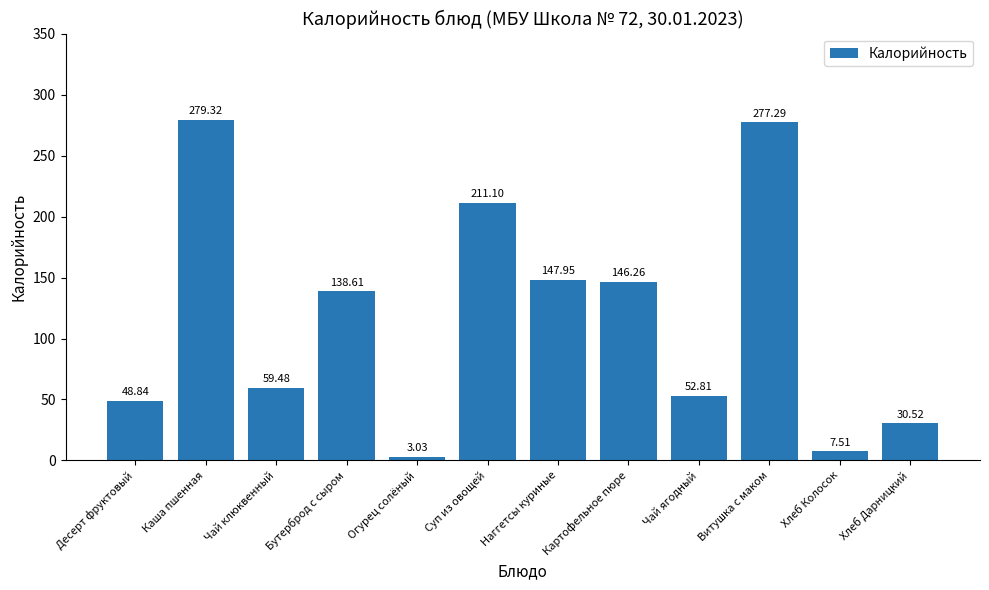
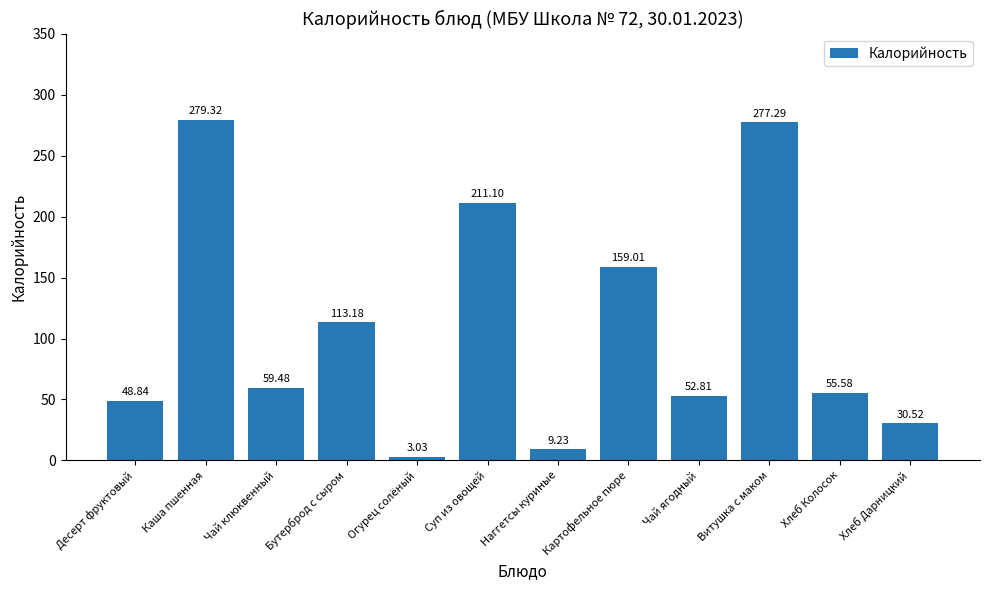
  {
    "Десерт фруктовый": 48.84,
    "Каша пшенная": 279.32,
    "Чай клюквенный": 59.48,
-   "Бутерброд с сыром": 138.61,
+   "Бутерброд с сыром": 113.18,
    "Огурец солёный": 3.03,
    "Суп из овощей": 211.10,
-   "Наггетсы куриные": 147.95,
-   "Картофельное пюре": 146.26,
+   "Наггетсы куриные": 9.23,
+   "Картофельное пюре": 159.01,
    "Чай ягодный": 52.81,
    "Витушка с маком": 277.29,
-   "Хлеб Колосок": 7.51,
+   "Хлеб Колосок": 55.58,
    "Хлеб Дарницкий": 30.52
  }
